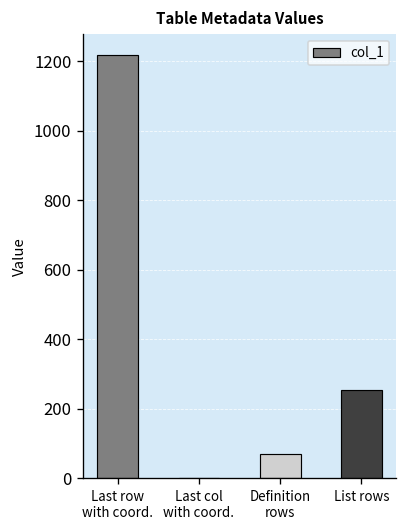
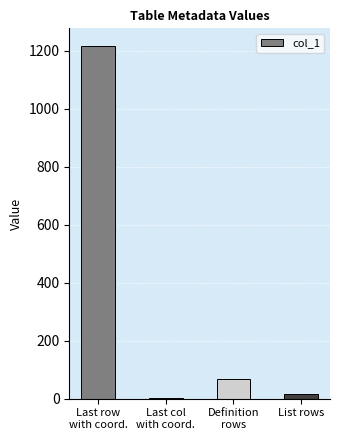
  {
    "Last row with coord.": 1220,
    "Definition rows": 70,
-   "List rows": 260
+   "List rows": 20
  }
